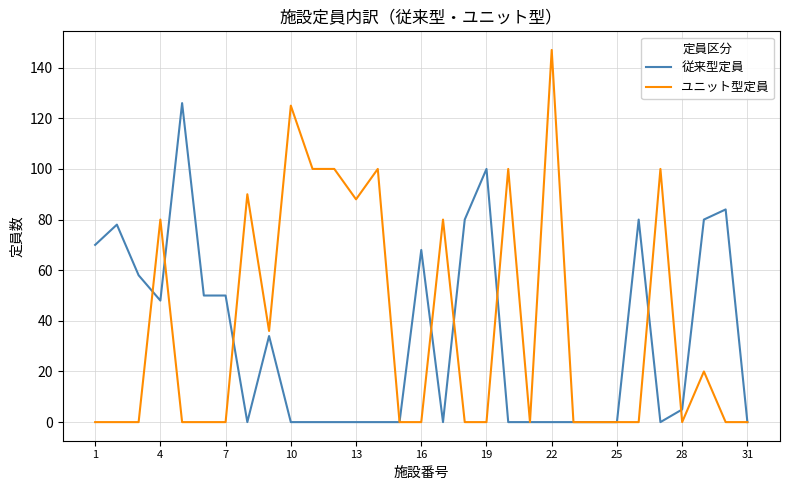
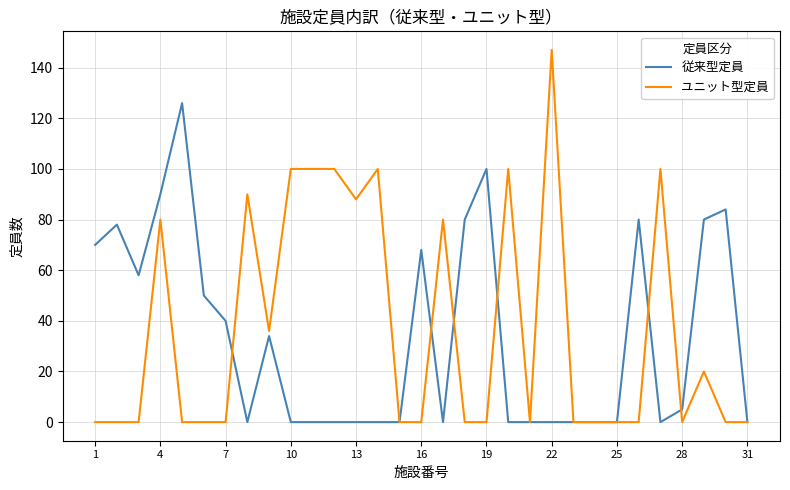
  {
    "従来型定員": {
      "1": 70,
-     "4": 48,
-     "7": 50,
+     "4": 90,
+     "7": 40,
      "10": 0,
      "13": 0,
      "16": 68,
      "19": 100,
      "22": 0,
      "28": 5
    },
    "ユニット型定員": {
      "1": 0,
      "4": 80,
      "7": 0,
-     "10": 125,
+     "10": 100,
      "13": 88,
      "16": 0,
      "19": 0,
      "22": 147,
      "28": 0
    }
  }
